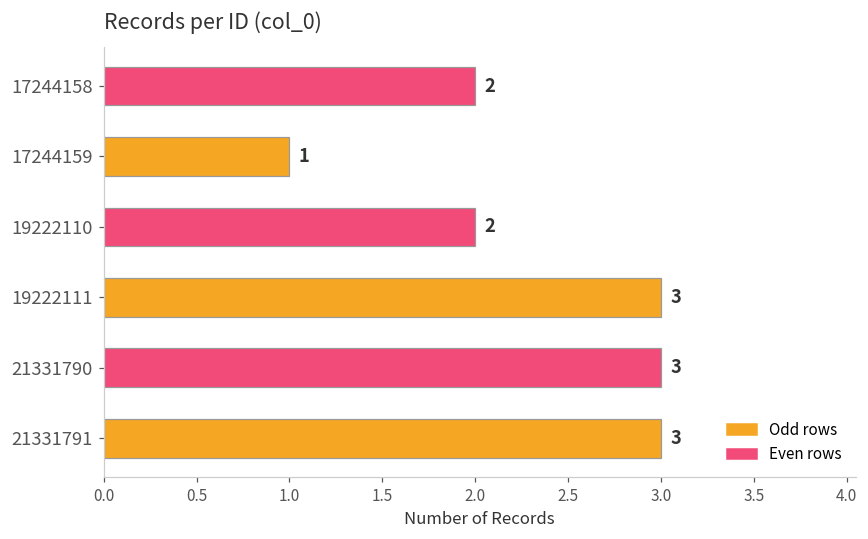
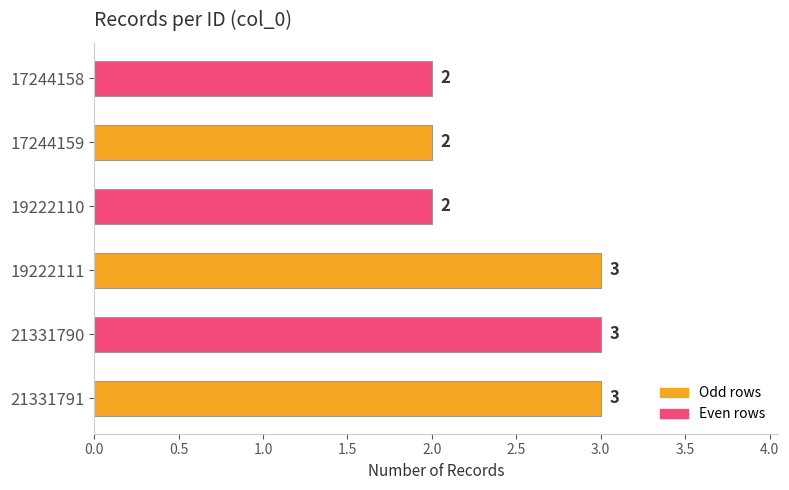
  {
    "17244158": 2,
-   "17244159": 1,
+   "17244159": 2,
    "19222110": 2,
    "19222111": 3,
    "21331790": 3,
    "21331791": 3
  }
